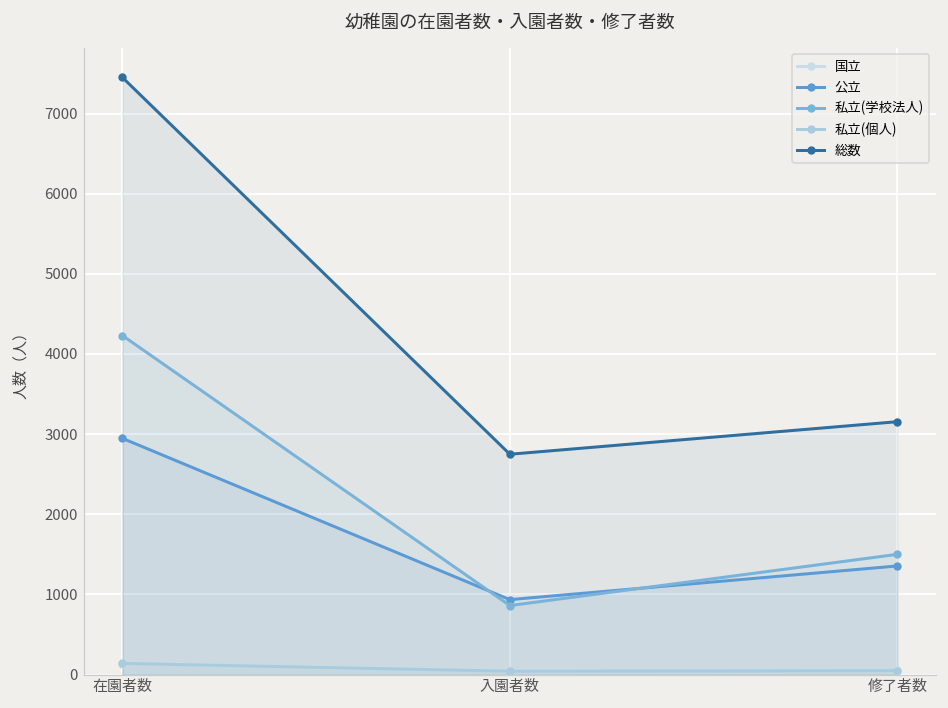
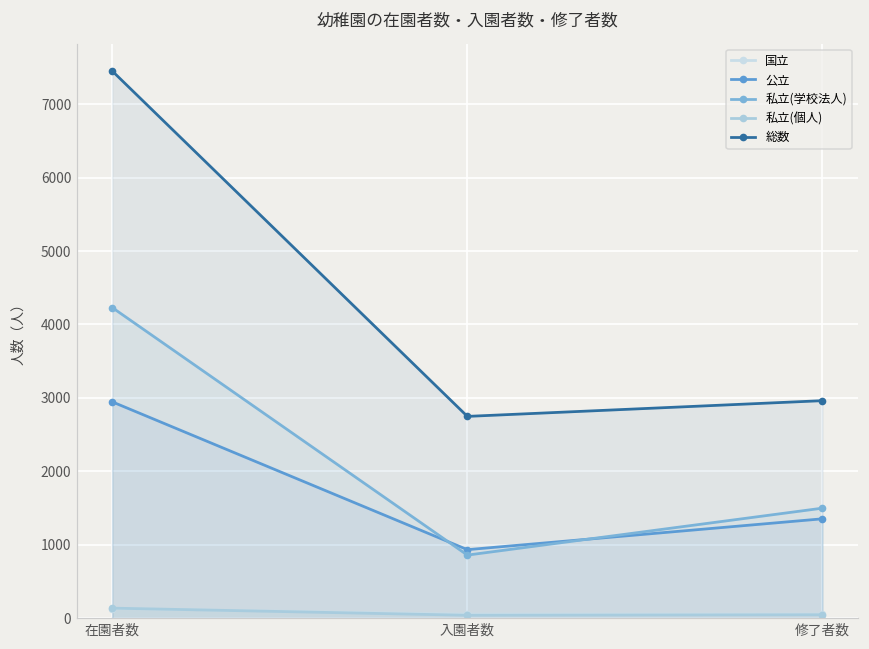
  {
    "総数": {
      "在園者数": 7500,
      "入園者数": 2700,
-     "修了者数": 3200
+     "修了者数": 3000
    }
  }
